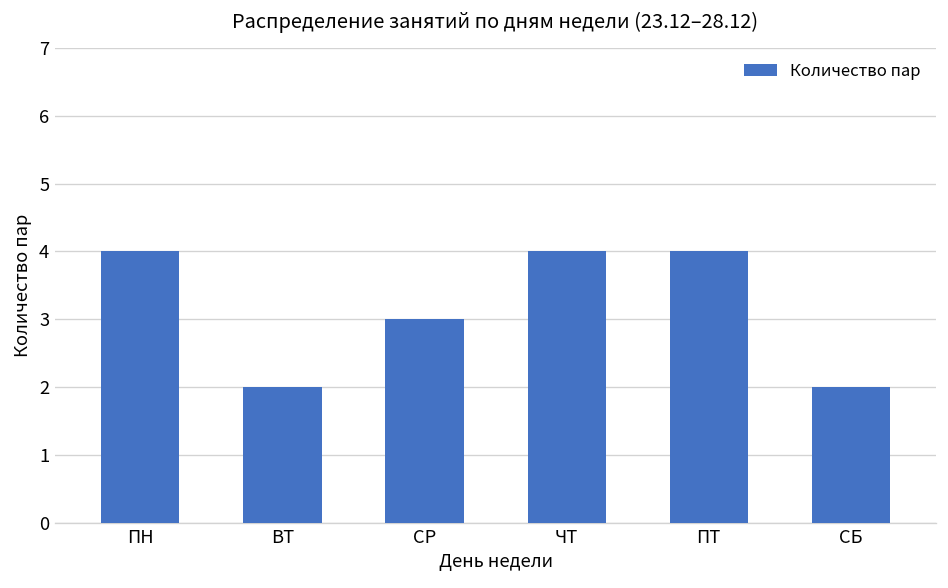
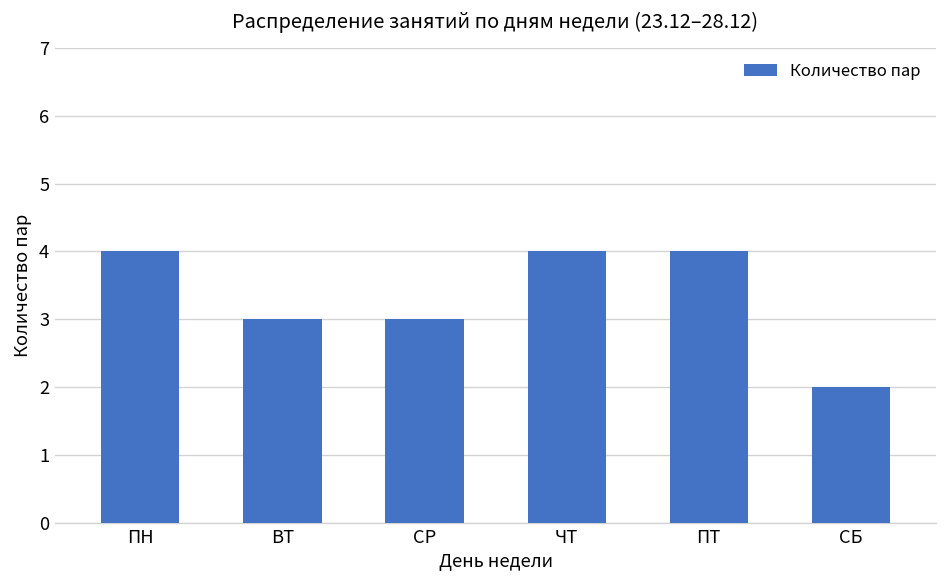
  {
    "ПН": 4,
-   "ВТ": 2,
+   "ВТ": 3,
    "СР": 3,
    "ЧТ": 4,
    "ПТ": 4,
    "СБ": 2
  }
